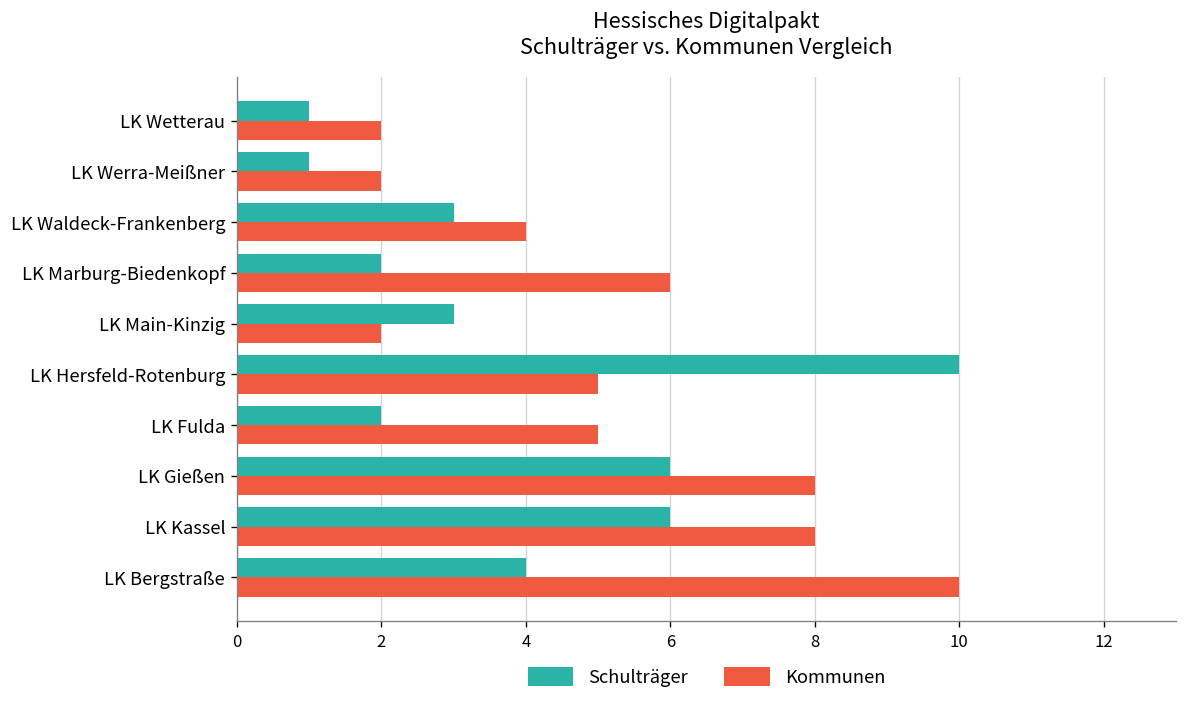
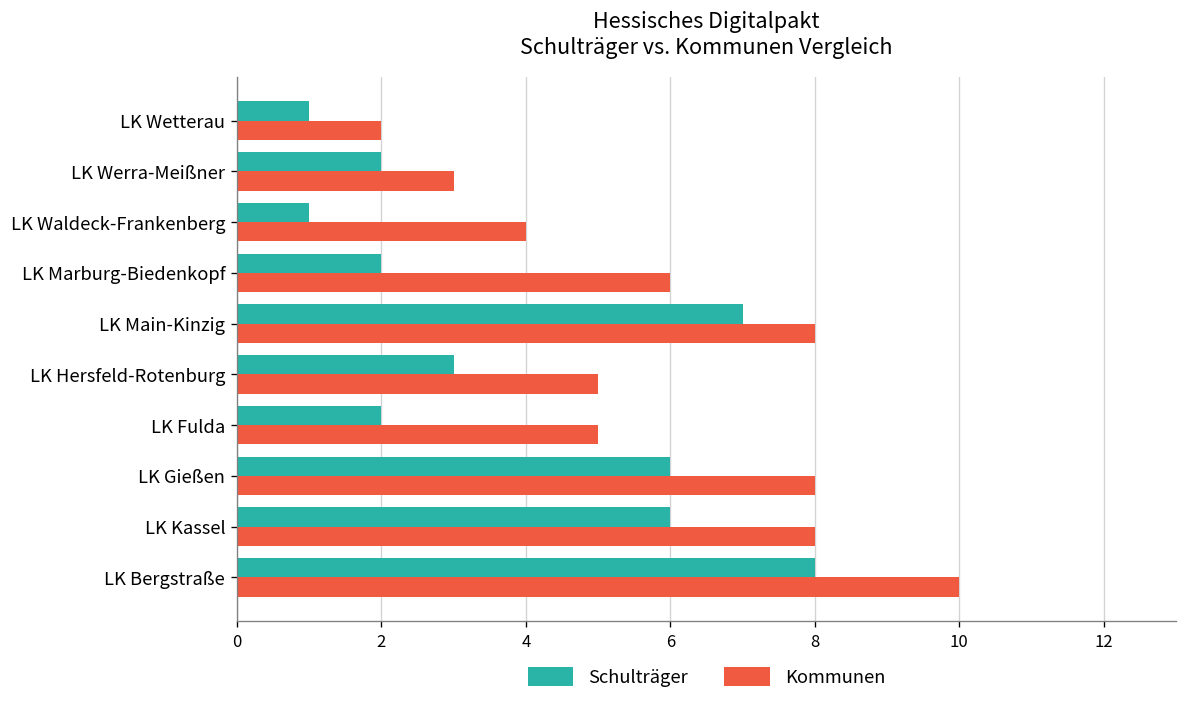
  {
    "Schulträger": {
      "LK Wetterau": 1,
-     "LK Werra-Meißner": 1,
-     "LK Waldeck-Frankenberg": 3,
+     "LK Werra-Meißner": 2,
+     "LK Waldeck-Frankenberg": 1,
      "LK Marburg-Biedenkopf": 2,
-     "LK Main-Kinzig": 3,
-     "LK Hersfeld-Rotenburg": 10,
+     "LK Main-Kinzig": 7,
+     "LK Hersfeld-Rotenburg": 3,
      "LK Fulda": 2,
      "LK Gießen": 6,
      "LK Kassel": 6,
-     "LK Bergstraße": 4
+     "LK Bergstraße": 8
    },
    "Kommunen": {
      "LK Wetterau": 2,
-     "LK Werra-Meißner": 2,
+     "LK Werra-Meißner": 3,
      "LK Waldeck-Frankenberg": 4,
      "LK Marburg-Biedenkopf": 6,
-     "LK Main-Kinzig": 2,
+     "LK Main-Kinzig": 8,
      "LK Hersfeld-Rotenburg": 5,
      "LK Fulda": 5,
      "LK Gießen": 8,
      "LK Kassel": 8,
      "LK Bergstraße": 10
    }
  }
